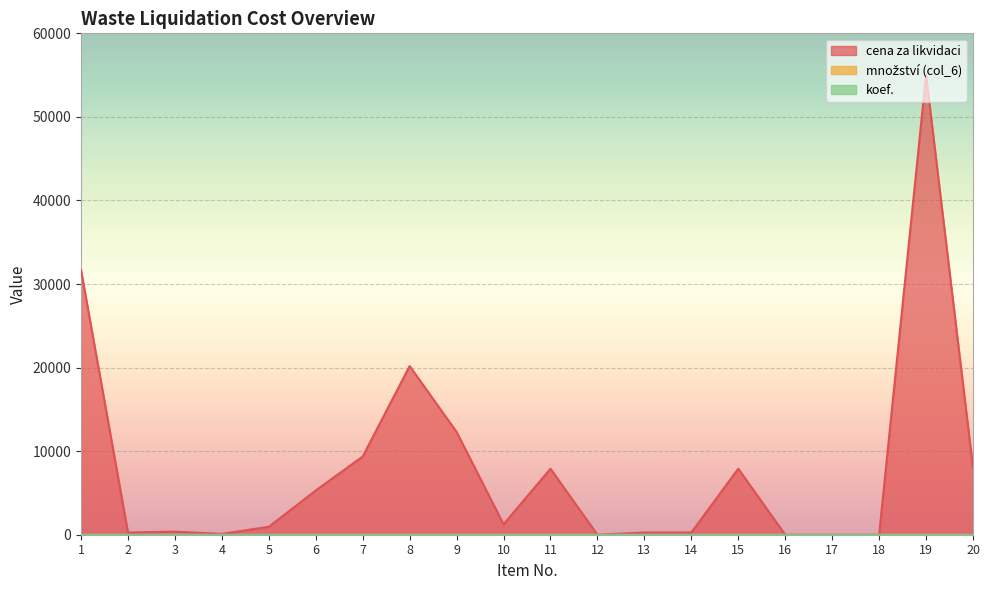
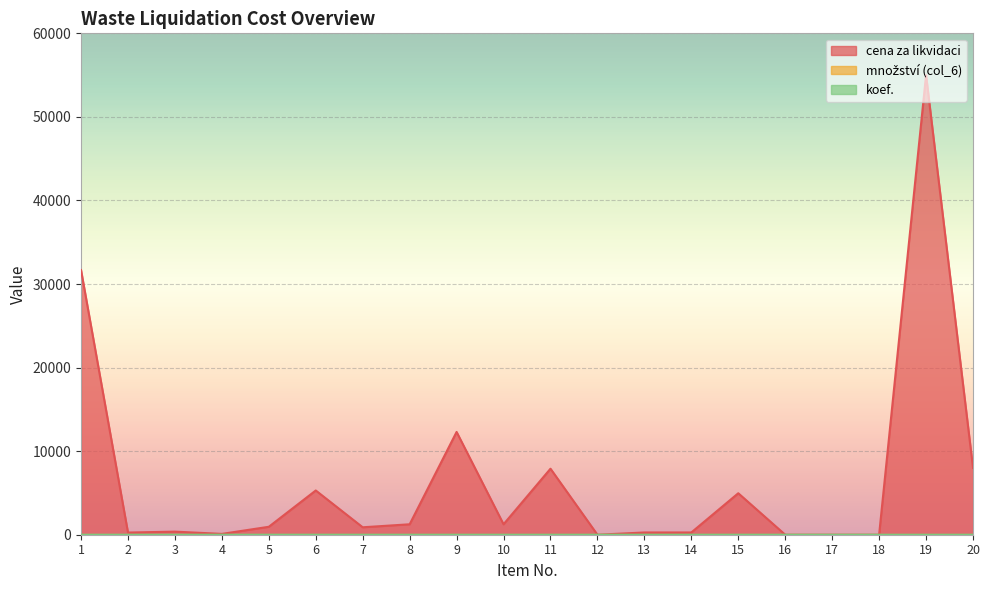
  {
    "cena za likvidaci": {
      "1": 32000,
      "3": 0,
      "5": 1000,
      "6": 5000,
-     "7": 9000,
-     "8": 20000,
+     "7": 1000,
+     "8": 1000,
      "9": 12000,
      "10": 1000,
      "11": 8000,
-     "15": 8000,
+     "15": 5000,
      "20": 8000
    },
    "koef.": {
      "1": 0,
      "3": 0,
      "5": 0,
      "6": 0,
      "7": 0,
      "8": 0,
      "9": 0,
      "10": 0,
      "11": 0,
      "15": 0,
      "19": 0,
      "20": 0
    }
  }
